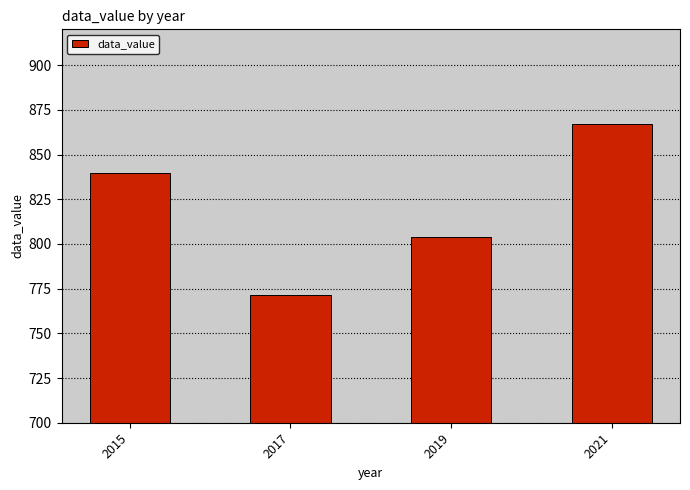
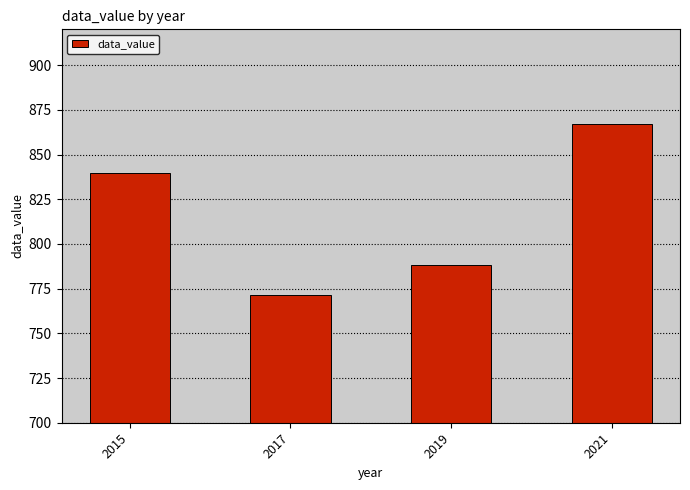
  {
    "2015": 839,
    "2017": 772,
-   "2019": 804,
+   "2019": 788,
    "2021": 867
  }
